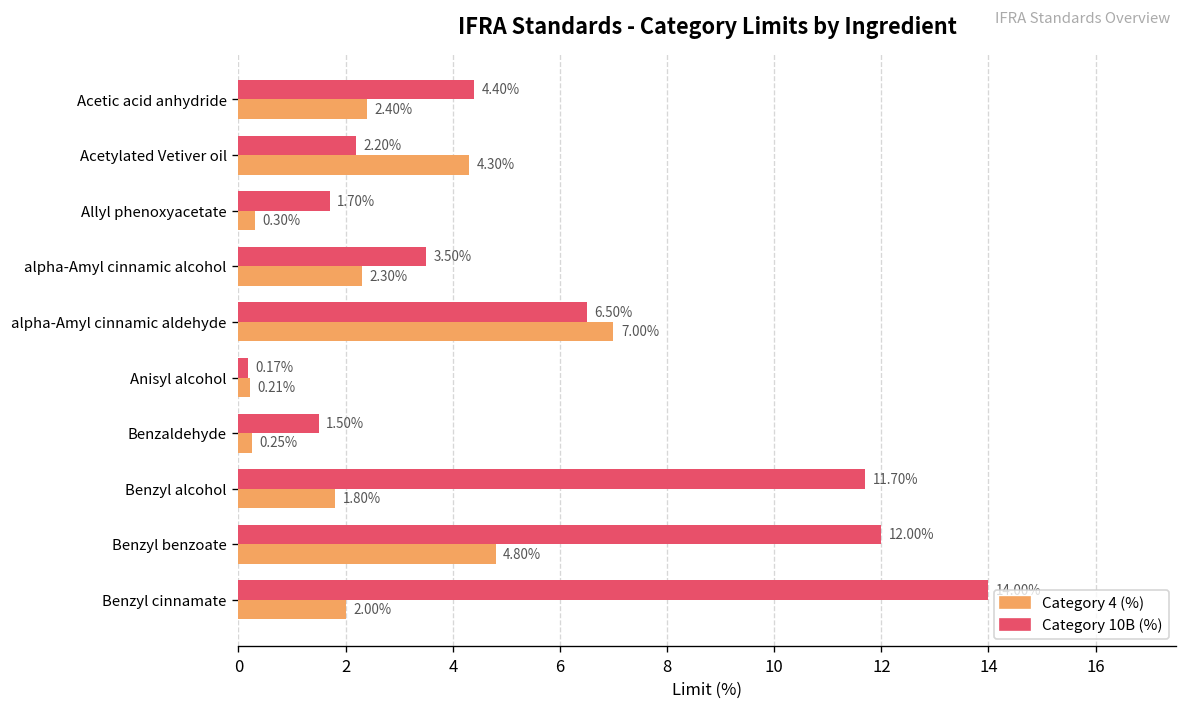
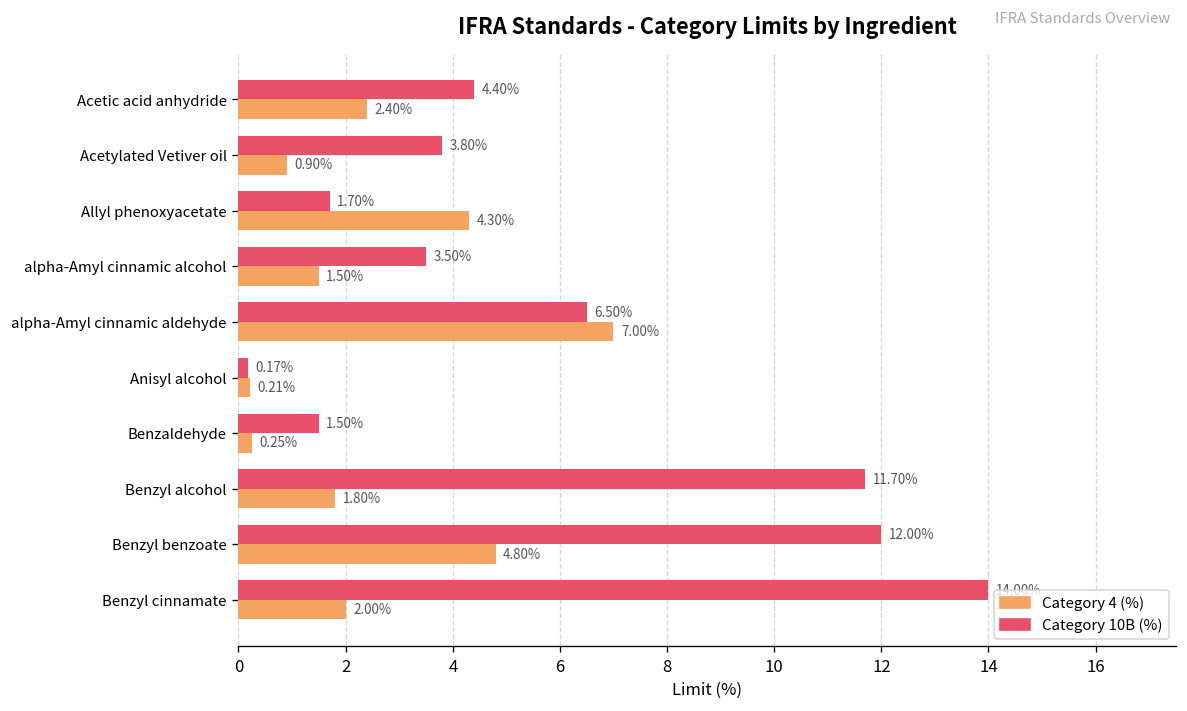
  {
    "Category 4 (%)": {
      "Acetic acid anhydride": "2.40%",
-     "Acetylated Vetiver oil": "4.30%",
-     "Allyl phenoxyacetate": "0.30%",
-     "alpha-Amyl cinnamic alcohol": "2.30%",
+     "Acetylated Vetiver oil": "0.90%",
+     "Allyl phenoxyacetate": "4.30%",
+     "alpha-Amyl cinnamic alcohol": "1.50%",
      "alpha-Amyl cinnamic aldehyde": "7.00%",
      "Anisyl alcohol": "0.21%",
      "Benzaldehyde": "0.25%",
      "Benzyl alcohol": "1.80%",
      "Benzyl benzoate": "4.80%",
      "Benzyl cinnamate": "2.00%"
    },
    "Category 10B (%)": {
      "Acetic acid anhydride": "4.40%",
-     "Acetylated Vetiver oil": "2.20%",
+     "Acetylated Vetiver oil": "3.80%",
      "Allyl phenoxyacetate": "1.70%",
      "alpha-Amyl cinnamic alcohol": "3.50%",
      "alpha-Amyl cinnamic aldehyde": "6.50%",
      "Anisyl alcohol": "0.17%",
      "Benzaldehyde": "1.50%",
      "Benzyl alcohol": "11.70%",
      "Benzyl benzoate": "12.00%"
    }
  }
